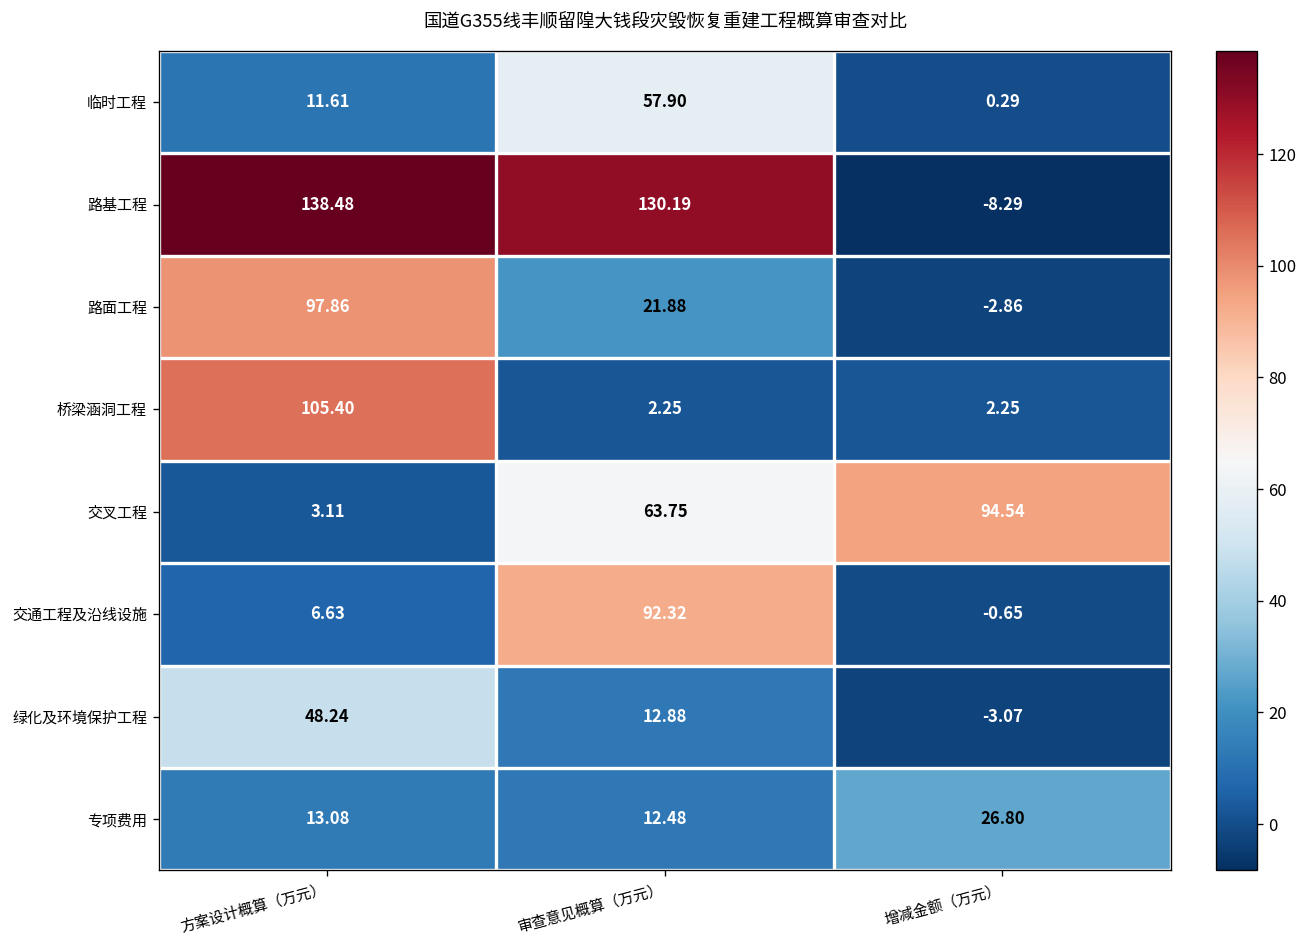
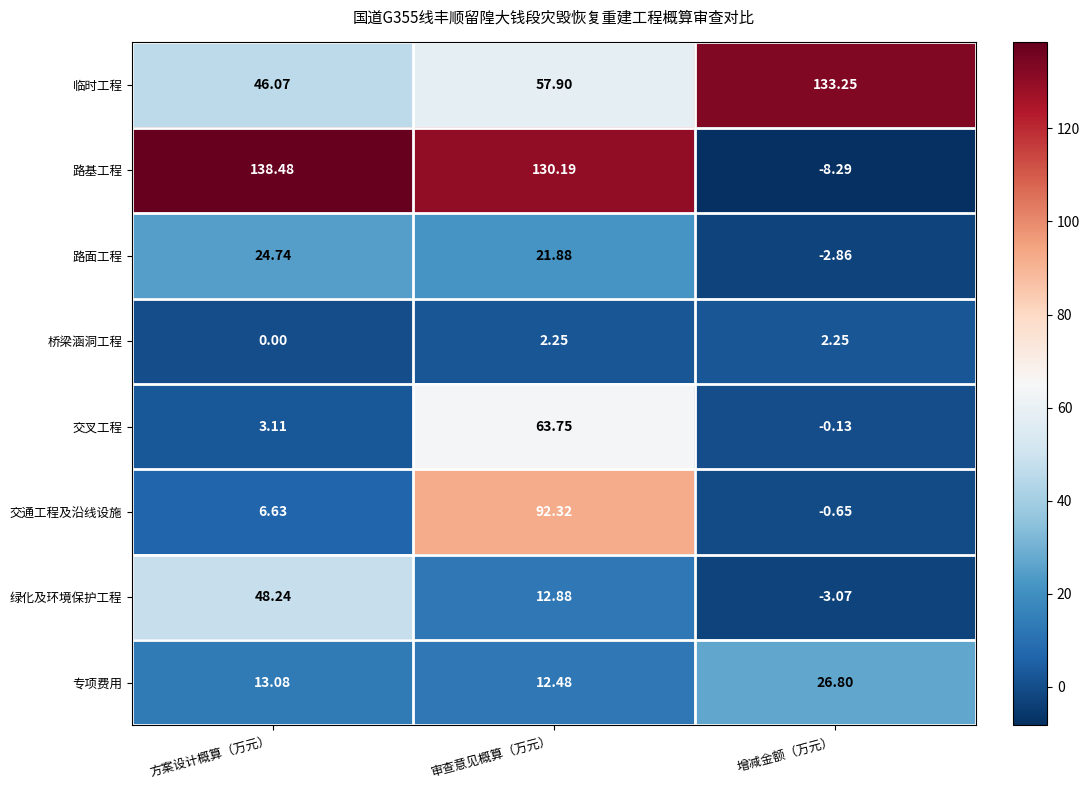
  {
    "临时工程": {
-     "方案设计概算（万元）": 11.61,
+     "方案设计概算（万元）": 46.07,
      "审查意见概算（万元）": 57.90,
-     "增减金额（万元）": 0.29
+     "增减金额（万元）": 133.25
    },
    "路基工程": {
      "方案设计概算（万元）": 138.48,
      "审查意见概算（万元）": 130.19,
      "增减金额（万元）": -8.29
    },
    "路面工程": {
-     "方案设计概算（万元）": 97.86,
+     "方案设计概算（万元）": 24.74,
      "审查意见概算（万元）": 21.88,
      "增减金额（万元）": -2.86
    },
    "桥梁涵洞工程": {
-     "方案设计概算（万元）": 105.40,
+     "方案设计概算（万元）": 0.00,
      "审查意见概算（万元）": 2.25,
      "增减金额（万元）": 2.25
    },
    "交叉工程": {
      "方案设计概算（万元）": 3.11,
      "审查意见概算（万元）": 63.75,
-     "增减金额（万元）": 94.54
+     "增减金额（万元）": -0.13
    },
    "交通工程及沿线设施": {
      "方案设计概算（万元）": 6.63,
      "审查意见概算（万元）": 92.32,
      "增减金额（万元）": -0.65
    },
    "绿化及环境保护工程": {
      "方案设计概算（万元）": 48.24,
      "审查意见概算（万元）": 12.88,
      "增减金额（万元）": -3.07
    },
    "专项费用": {
      "方案设计概算（万元）": 13.08,
      "审查意见概算（万元）": 12.48,
      "增减金额（万元）": 26.80
    }
  }
